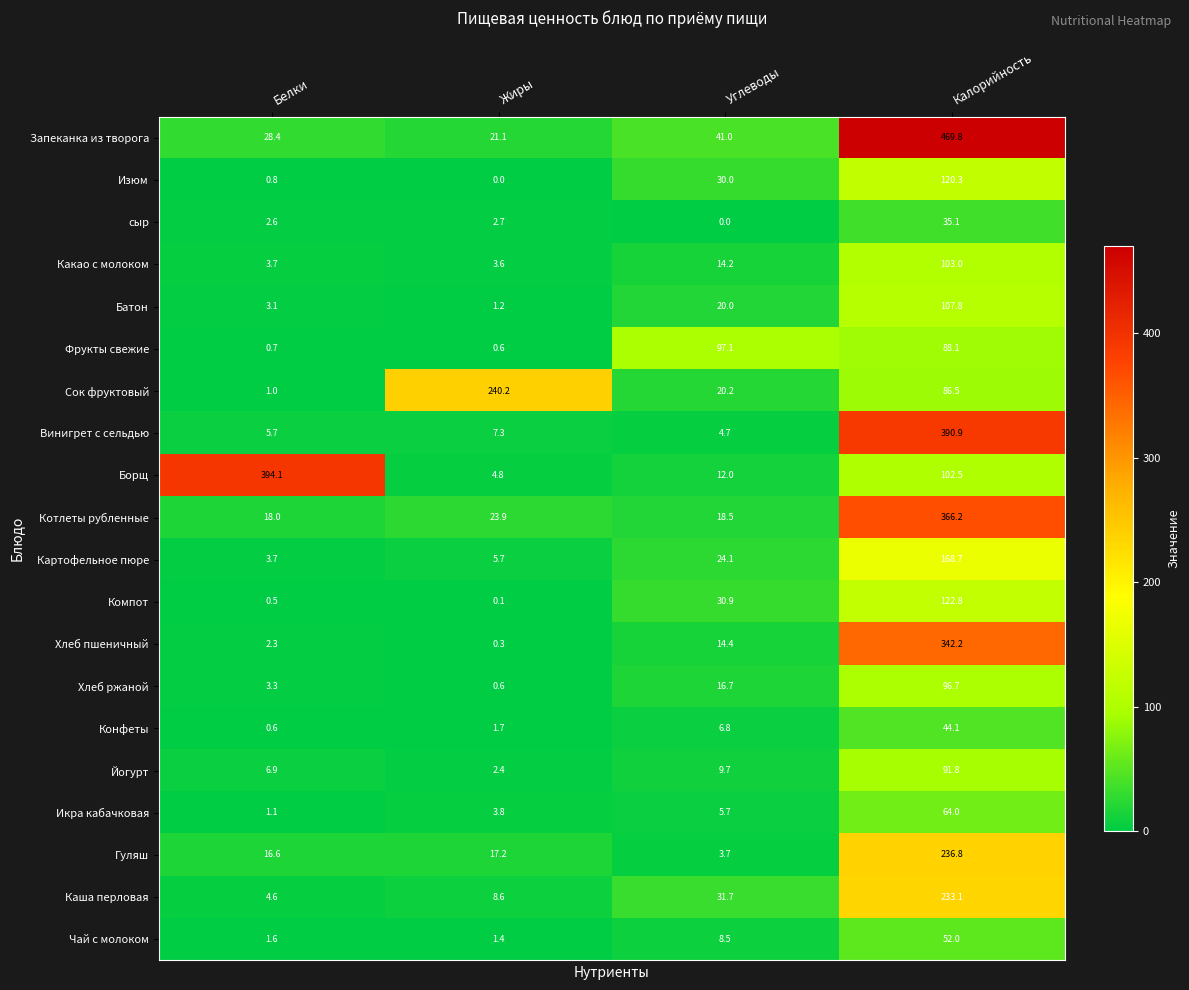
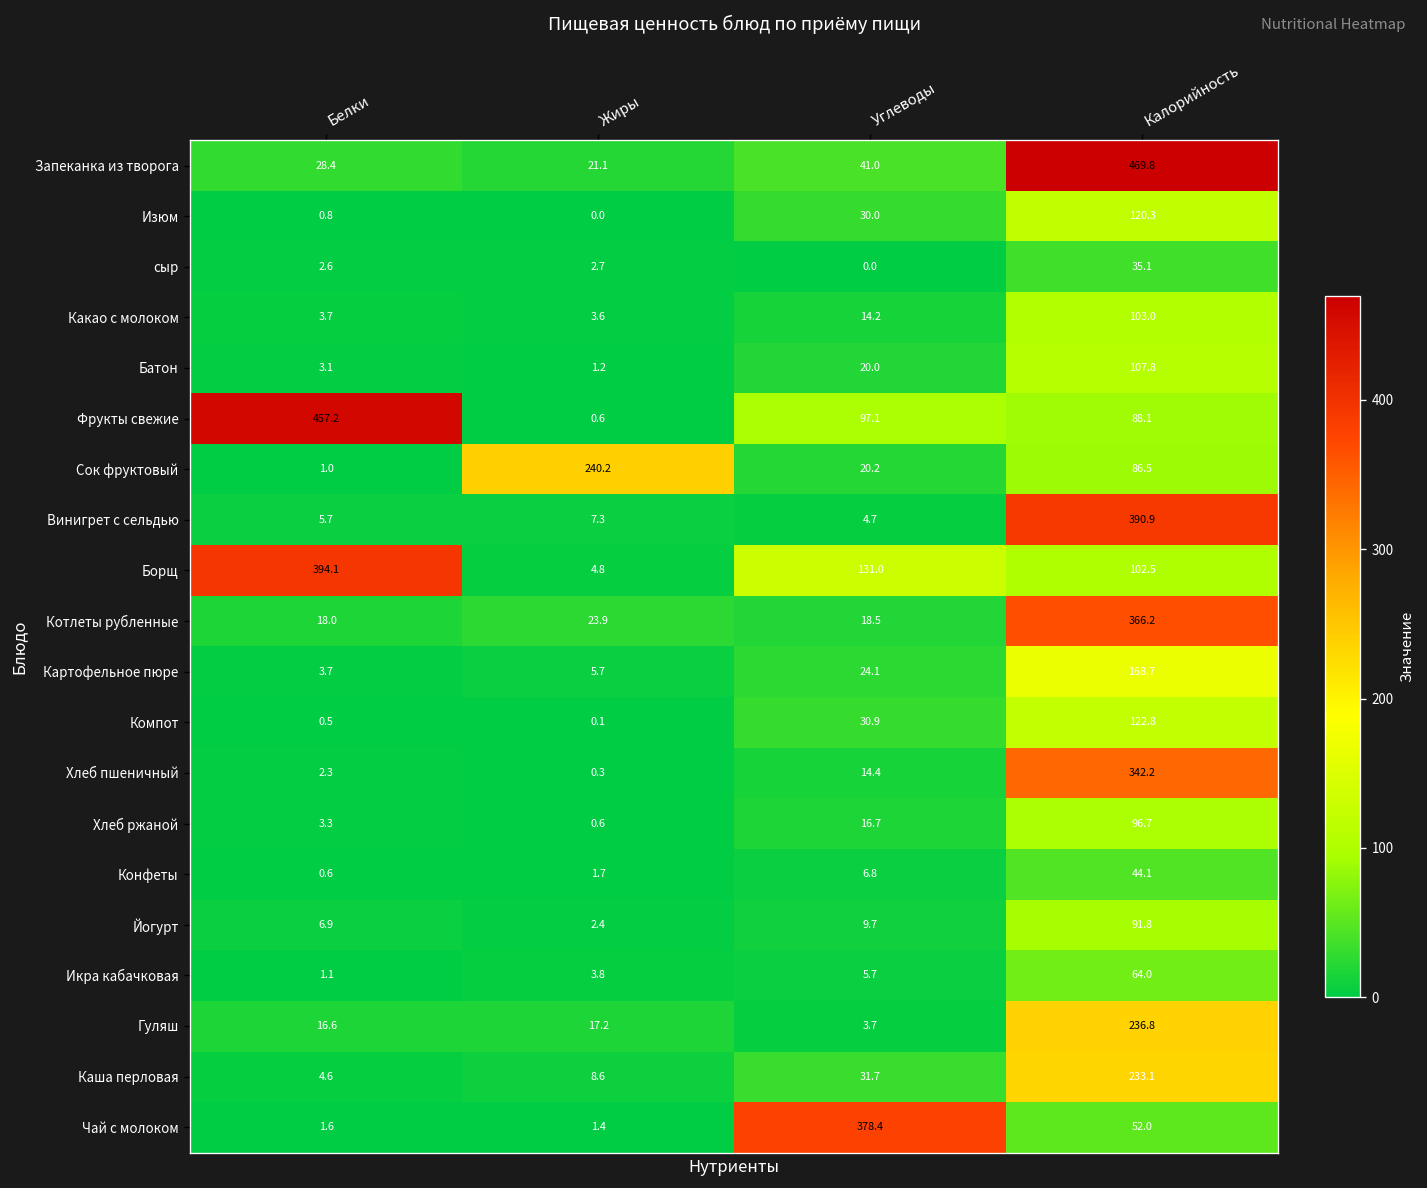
  {
    "Запеканка из творога": {
      "Белки": 28.4,
      "Жиры": 21.1,
      "Углеводы": 41.0,
      "Калорийность": 469.8
    },
    "Изюм": {
      "Белки": 0.8,
      "Жиры": 0.0,
      "Углеводы": 30.0,
      "Калорийность": 120.3
    },
    "сыр": {
      "Белки": 2.6,
      "Жиры": 2.7,
      "Углеводы": 0.0,
      "Калорийность": 35.1
    },
    "Какао с молоком": {
      "Белки": 3.7,
      "Жиры": 3.6,
      "Углеводы": 14.2,
      "Калорийность": 103.0
    },
    "Батон": {
      "Белки": 3.1,
      "Жиры": 1.2,
      "Углеводы": 20.0,
      "Калорийность": 107.8
    },
    "Фрукты свежие": {
-     "Белки": 0.7,
+     "Белки": 457.2,
      "Жиры": 0.6,
      "Углеводы": 97.1,
      "Калорийность": 88.1
    },
    "Сок фруктовый": {
      "Белки": 1.0,
      "Жиры": 240.2,
      "Углеводы": 20.2,
      "Калорийность": 86.5
    },
    "Винигрет с сельдью": {
      "Белки": 5.7,
      "Жиры": 7.3,
      "Углеводы": 4.7,
      "Калорийность": 390.9
    },
    "Борщ": {
      "Белки": 394.1,
      "Жиры": 4.8,
-     "Углеводы": 12.0,
+     "Углеводы": 131.0,
      "Калорийность": 102.5
    },
    "Котлеты рубленные": {
      "Белки": 18.0,
      "Жиры": 23.9,
      "Углеводы": 18.5,
      "Калорийность": 366.2
    },
    "Картофельное пюре": {
      "Белки": 3.7,
      "Жиры": 5.7,
      "Углеводы": 24.1,
      "Калорийность": 168.7
    },
    "Компот": {
      "Белки": 0.5,
      "Жиры": 0.1,
      "Углеводы": 30.9,
      "Калорийность": 122.8
    },
    "Хлеб пшеничный": {
      "Белки": 2.3,
      "Жиры": 0.3,
      "Углеводы": 14.4,
      "Калорийность": 342.2
    },
    "Хлеб ржаной": {
      "Белки": 3.3,
      "Жиры": 0.6,
      "Углеводы": 16.7,
      "Калорийность": 96.7
    },
    "Конфеты": {
      "Белки": 0.6,
      "Жиры": 1.7,
      "Углеводы": 6.8,
      "Калорийность": 44.1
    },
    "Йогурт": {
      "Белки": 6.9,
      "Жиры": 2.4,
      "Углеводы": 9.7,
      "Калорийность": 91.8
    },
    "Икра кабачковая": {
      "Белки": 1.1,
      "Жиры": 3.8,
      "Углеводы": 5.7,
      "Калорийность": 64.0
    },
    "Гуляш": {
      "Белки": 16.6,
      "Жиры": 17.2,
      "Углеводы": 3.7,
      "Калорийность": 236.8
    },
    "Каша перловая": {
      "Белки": 4.6,
      "Жиры": 8.6,
      "Углеводы": 31.7,
      "Калорийность": 233.1
    },
    "Чай с молоком": {
      "Белки": 1.6,
      "Жиры": 1.4,
-     "Углеводы": 8.5,
+     "Углеводы": 378.4,
      "Калорийность": 52.0
    }
  }
